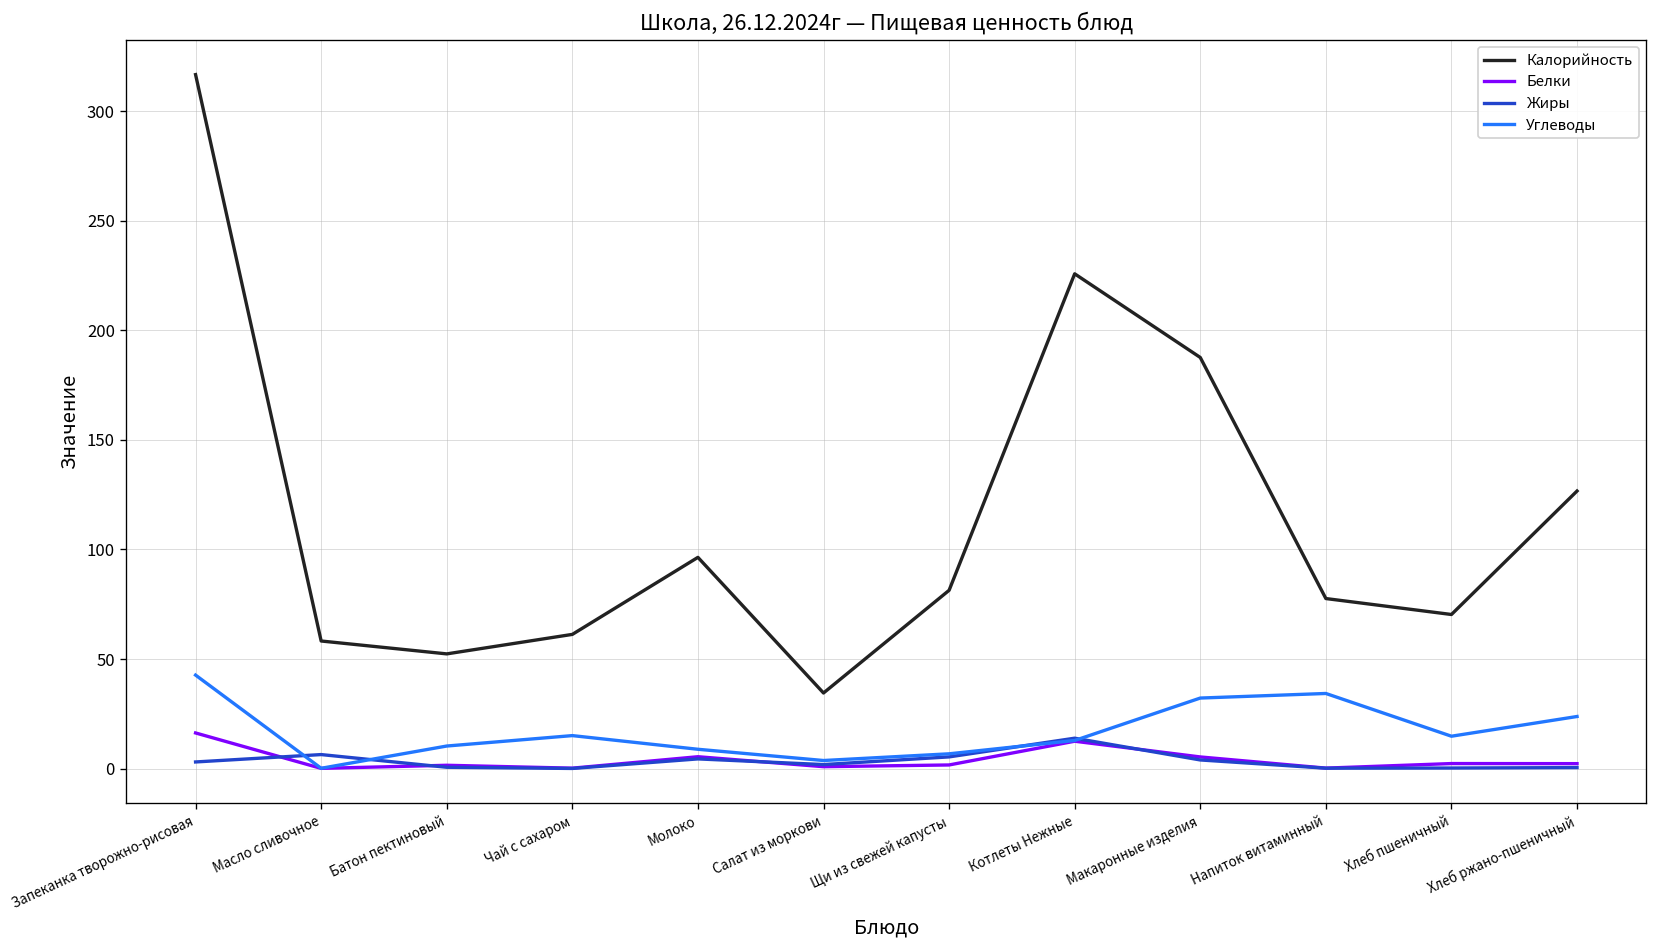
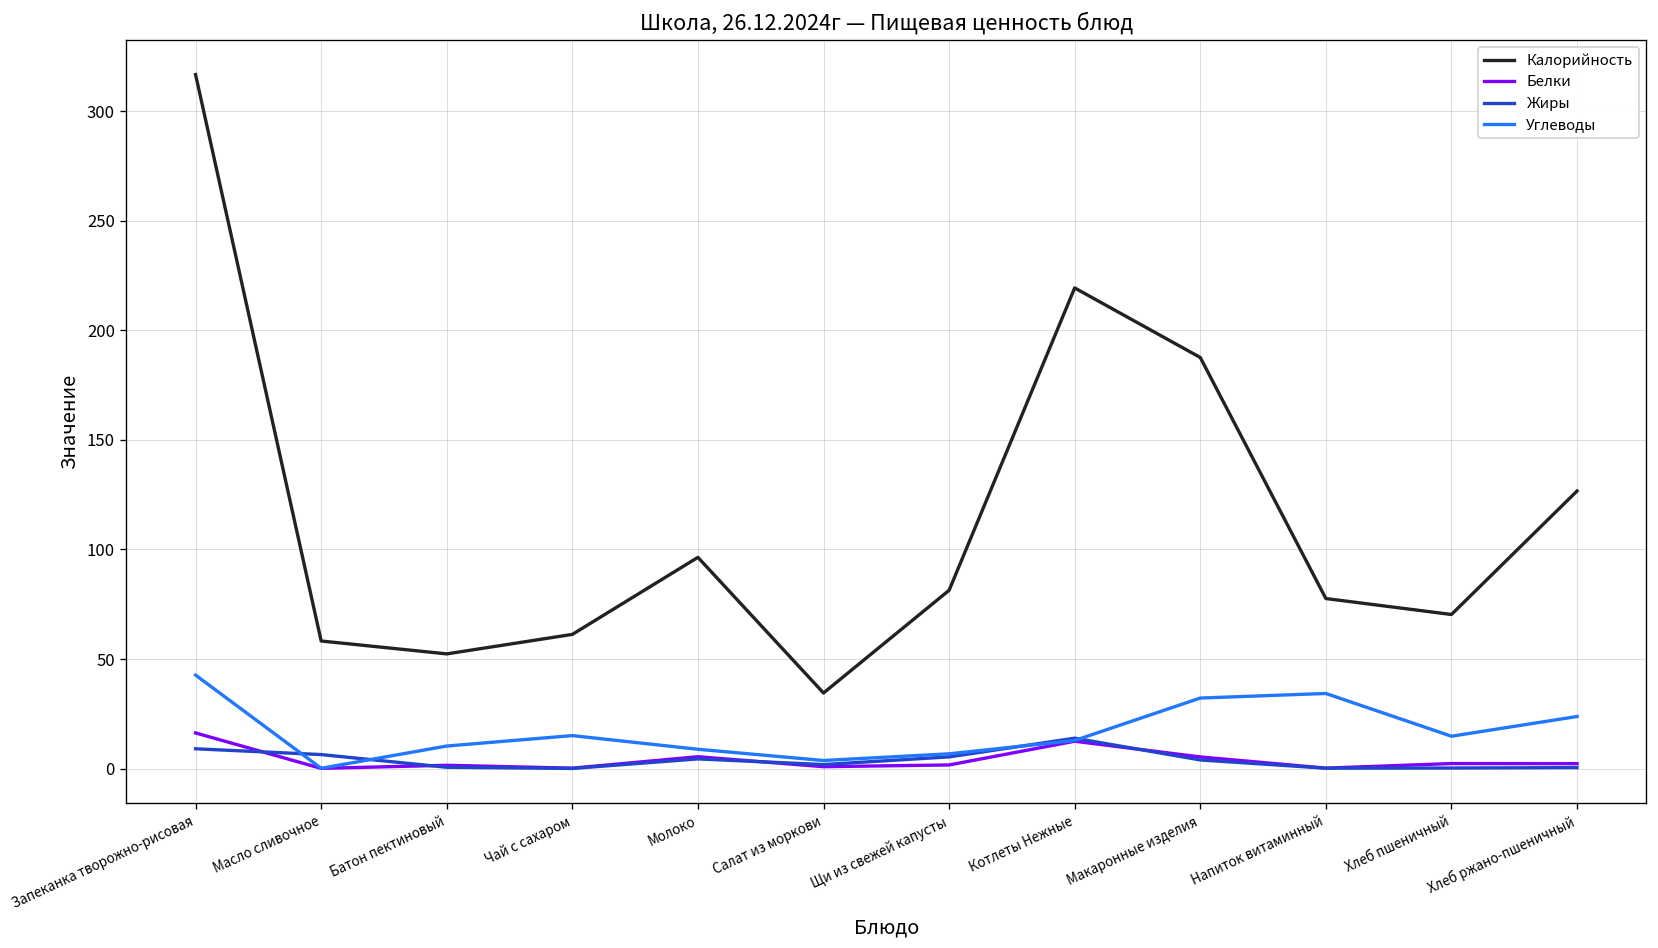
  {
    "Калорийность": {
      "Запеканка творожно-рисовая": 317,
      "Масло сливочное": 58,
      "Батон пектиновый": 52,
      "Чай с сахаром": 61,
      "Молоко": 96,
      "Салат из моркови": 34,
      "Щи из свежей капусты": 81,
-     "Котлеты Нежные": 226,
+     "Котлеты Нежные": 219,
      "Макаронные изделия": 188,
      "Напиток витаминный": 78,
      "Хлеб пшеничный": 70,
      "Хлеб ржано-пшеничный": 127
    },
    "Белки": {
      "Запеканка творожно-рисовая": 16,
      "Щи из свежей капусты": 2,
      "Хлеб пшеничный": 2,
      "Хлеб ржано-пшеничный": 2
    },
    "Жиры": {
-     "Запеканка творожно-рисовая": 3,
+     "Запеканка творожно-рисовая": 9,
      "Масло сливочное": 6,
      "Хлеб пшеничный": 0,
      "Хлеб ржано-пшеничный": 0
    },
    "Углеводы": {
      "Запеканка творожно-рисовая": 43,
      "Батон пектиновый": 10,
      "Чай с сахаром": 15,
      "Молоко": 9,
      "Салат из моркови": 4,
      "Макаронные изделия": 32,
      "Напиток витаминный": 34,
      "Хлеб пшеничный": 15,
      "Хлеб ржано-пшеничный": 24
    }
  }
